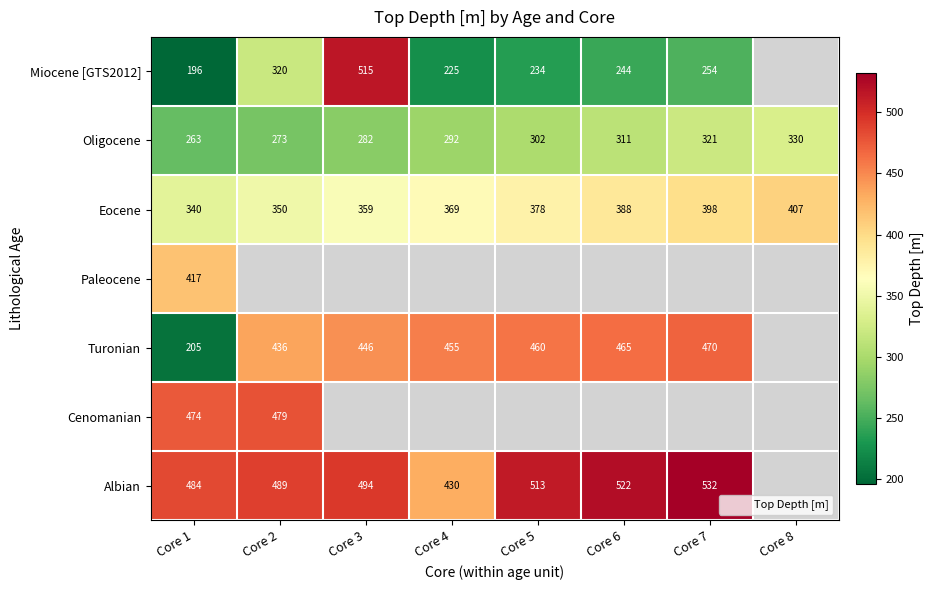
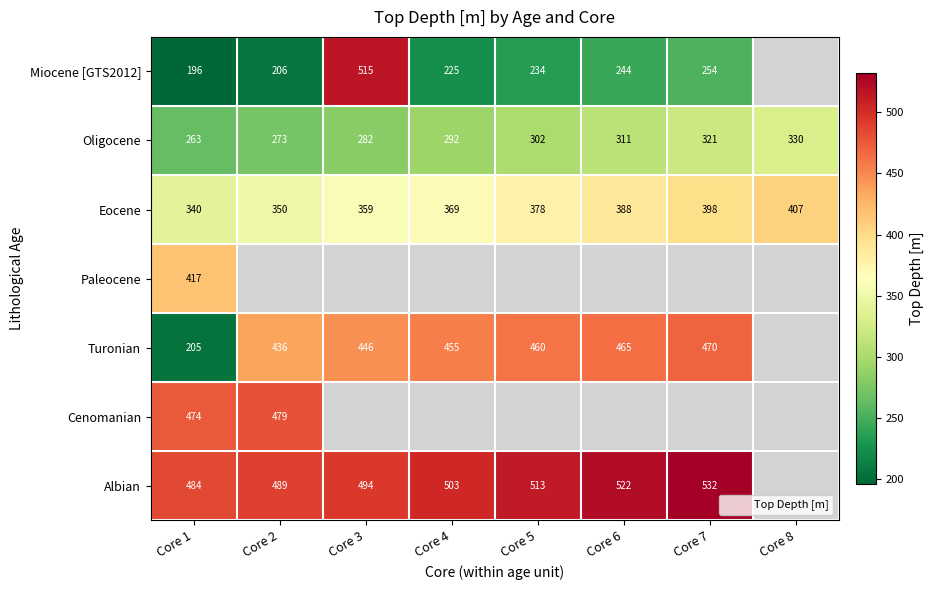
  {
    "Miocene [GTS2012]": {
      "Core 1": 196,
-     "Core 2": 320,
+     "Core 2": 206,
      "Core 3": 515,
      "Core 4": 225,
      "Core 5": 234,
      "Core 6": 244,
      "Core 7": 254
    },
    "Oligocene": {
      "Core 1": 263,
      "Core 2": 273,
      "Core 3": 282,
      "Core 4": 292,
      "Core 5": 302,
      "Core 6": 311,
      "Core 7": 321,
      "Core 8": 330
    },
    "Eocene": {
      "Core 1": 340,
      "Core 2": 350,
      "Core 3": 359,
      "Core 4": 369,
      "Core 5": 378,
      "Core 6": 388,
      "Core 7": 398,
      "Core 8": 407
    },
    "Paleocene": {
      "Core 1": 417
    },
    "Turonian": {
      "Core 1": 205,
      "Core 2": 436,
      "Core 3": 446,
      "Core 4": 455,
      "Core 5": 460,
      "Core 6": 465,
      "Core 7": 470
    },
    "Cenomanian": {
      "Core 1": 474,
      "Core 2": 479
    },
    "Albian": {
      "Core 1": 484,
      "Core 2": 489,
      "Core 3": 494,
-     "Core 4": 430,
+     "Core 4": 503,
      "Core 5": 513,
      "Core 6": 522,
      "Core 7": 532
    }
  }
